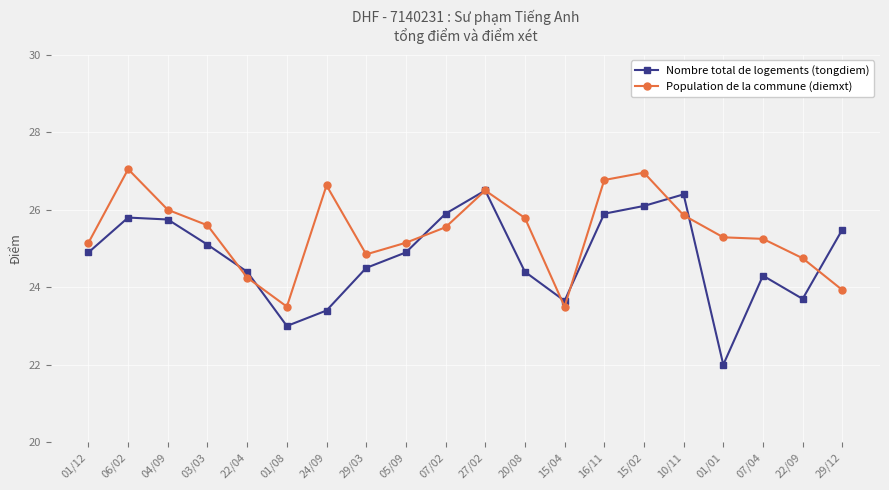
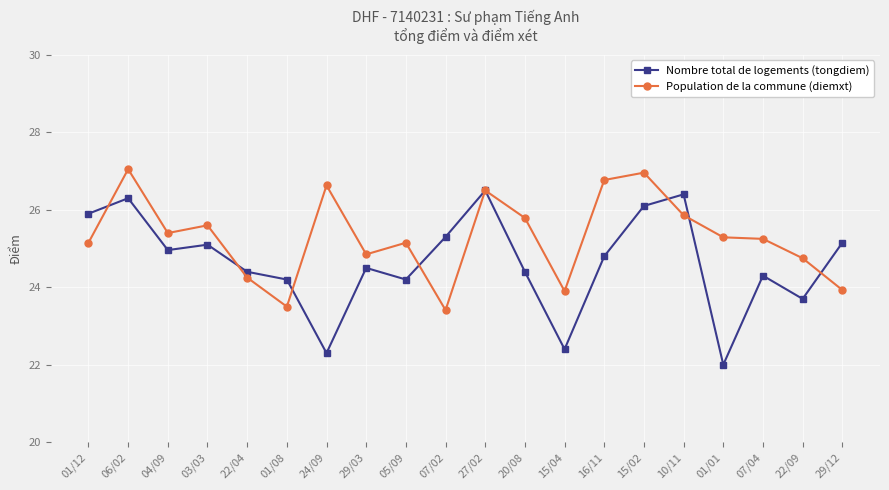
  {
    "Nombre total de logements (tongdiem)": {
-     "01/12": 24.9,
-     "06/02": 25.8,
-     "04/09": 25.8,
+     "01/12": 25.9,
+     "06/02": 26.3,
+     "04/09": 25.0,
      "03/03": 25.1,
      "22/04": 24.4,
-     "01/08": 23.0,
-     "24/09": 23.4,
+     "01/08": 24.2,
+     "24/09": 22.3,
      "29/03": 24.5,
-     "05/09": 24.9,
-     "07/02": 25.9,
+     "05/09": 24.2,
+     "07/02": 25.3,
      "20/08": 24.4,
-     "15/04": 23.7,
-     "16/11": 25.9,
+     "15/04": 22.4,
+     "16/11": 24.8,
      "15/02": 26.1,
      "10/11": 26.4,
      "01/01": 22.0,
      "07/04": 24.3,
      "22/09": 23.7,
-     "29/12": 25.5
+     "29/12": 25.2
    },
    "Population de la commune (diemxt)": {
      "01/12": 25.2,
      "06/02": 27.1,
-     "04/09": 26.0,
+     "04/09": 25.4,
      "03/03": 25.6,
      "22/04": 24.3,
      "01/08": 23.5,
      "24/09": 26.6,
      "29/03": 24.9,
      "05/09": 25.2,
-     "07/02": 25.6,
+     "07/02": 23.4,
      "20/08": 25.8,
-     "15/04": 23.5,
+     "15/04": 23.9,
      "16/11": 26.8,
      "15/02": 27.0,
      "10/11": 25.9,
      "01/01": 25.3,
      "07/04": 25.3,
      "22/09": 24.8,
      "29/12": 23.9
    }
  }
